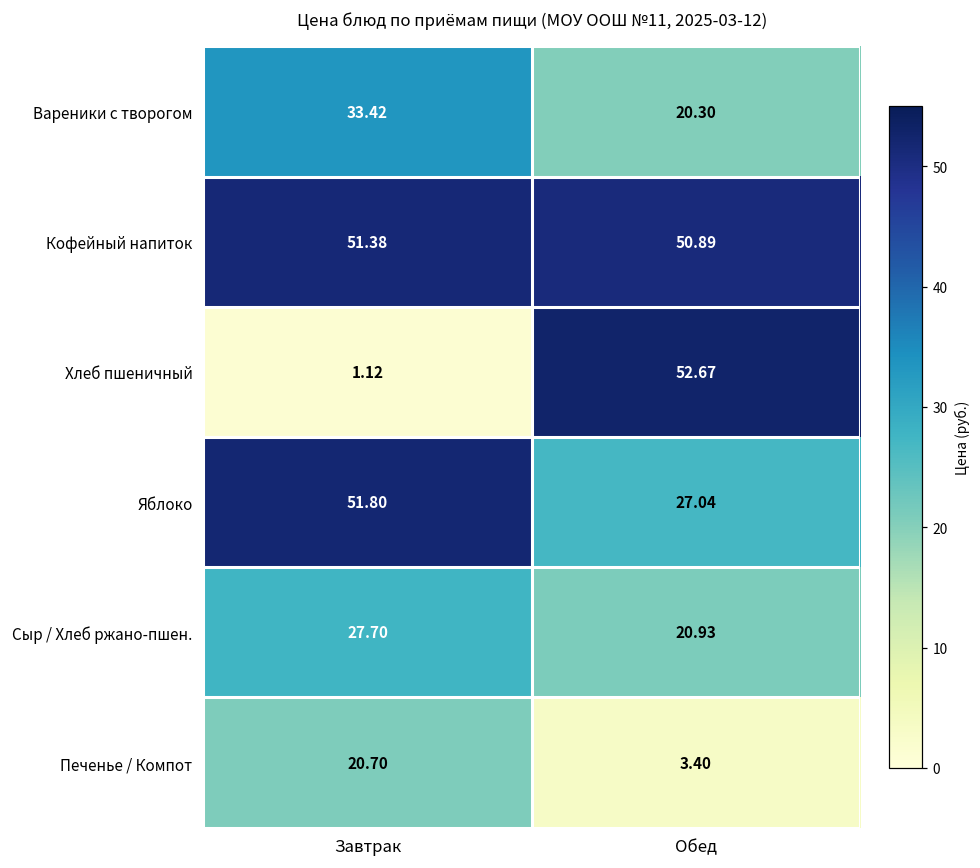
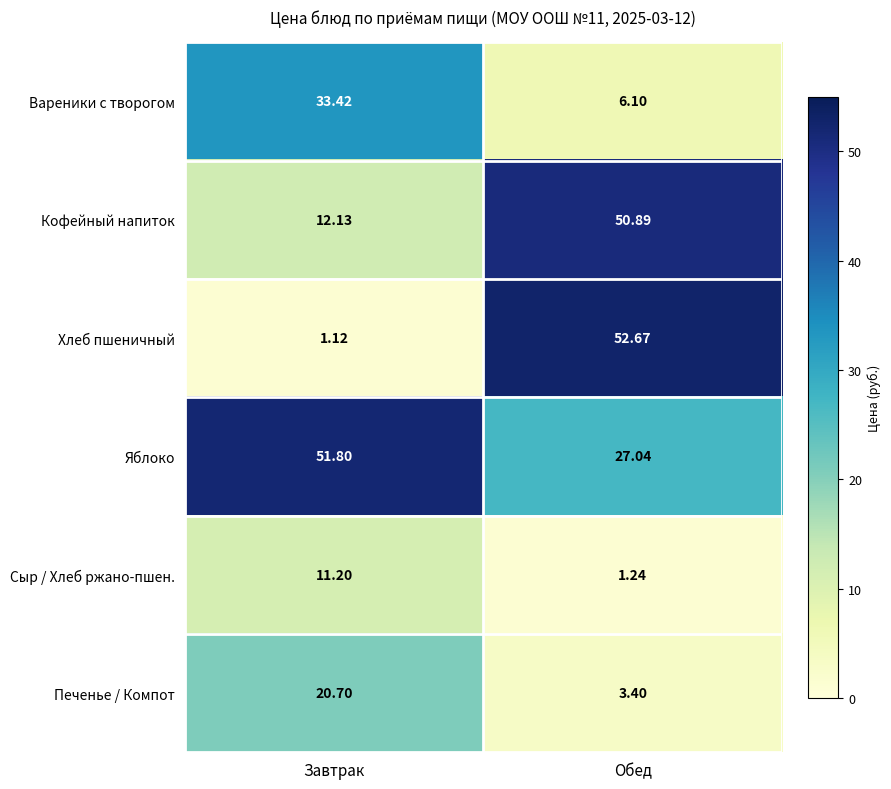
  {
    "Вареники с творогом": {
      "Завтрак": 33.42,
-     "Обед": 20.30
+     "Обед": 6.10
    },
    "Кофейный напиток": {
-     "Завтрак": 51.38,
+     "Завтрак": 12.13,
      "Обед": 50.89
    },
    "Хлеб пшеничный": {
      "Завтрак": 1.12,
      "Обед": 52.67
    },
    "Яблоко": {
      "Завтрак": 51.80,
      "Обед": 27.04
    },
    "Сыр / Хлеб ржано-пшен.": {
-     "Завтрак": 27.70,
-     "Обед": 20.93
+     "Завтрак": 11.20,
+     "Обед": 1.24
    },
    "Печенье / Компот": {
      "Завтрак": 20.70,
      "Обед": 3.40
    }
  }
